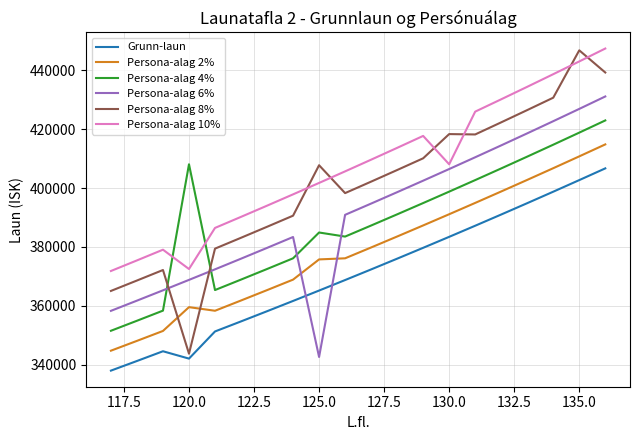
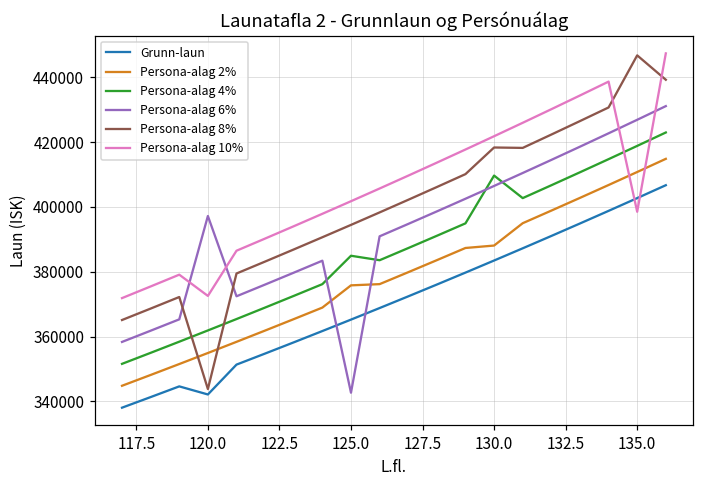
  {
    "Grunn-laun": {
      "120.0": 342000,
      "125.0": 365000,
      "130.0": 383000,
      "135.0": 403000
    },
    "Persona-alag 2%": {
-     "120.0": 360000,
+     "120.0": 355000,
      "125.0": 376000,
-     "130.0": 391000,
+     "130.0": 388000,
      "135.0": 411000
    },
    "Persona-alag 4%": {
-     "120.0": 408000,
+     "120.0": 362000,
      "125.0": 385000,
-     "130.0": 399000,
+     "130.0": 410000,
      "135.0": 419000
    },
    "Persona-alag 6%": {
-     "120.0": 369000,
+     "120.0": 397000,
      "125.0": 343000,
      "130.0": 406000,
      "135.0": 427000
    },
    "Persona-alag 8%": {
      "120.0": 344000,
-     "125.0": 408000,
+     "125.0": 394000,
      "130.0": 418000,
      "135.0": 447000
    },
    "Persona-alag 10%": {
      "120.0": 373000,
      "125.0": 402000,
-     "130.0": 408000,
-     "135.0": 443000
+     "130.0": 422000,
+     "135.0": 398000
    }
  }
